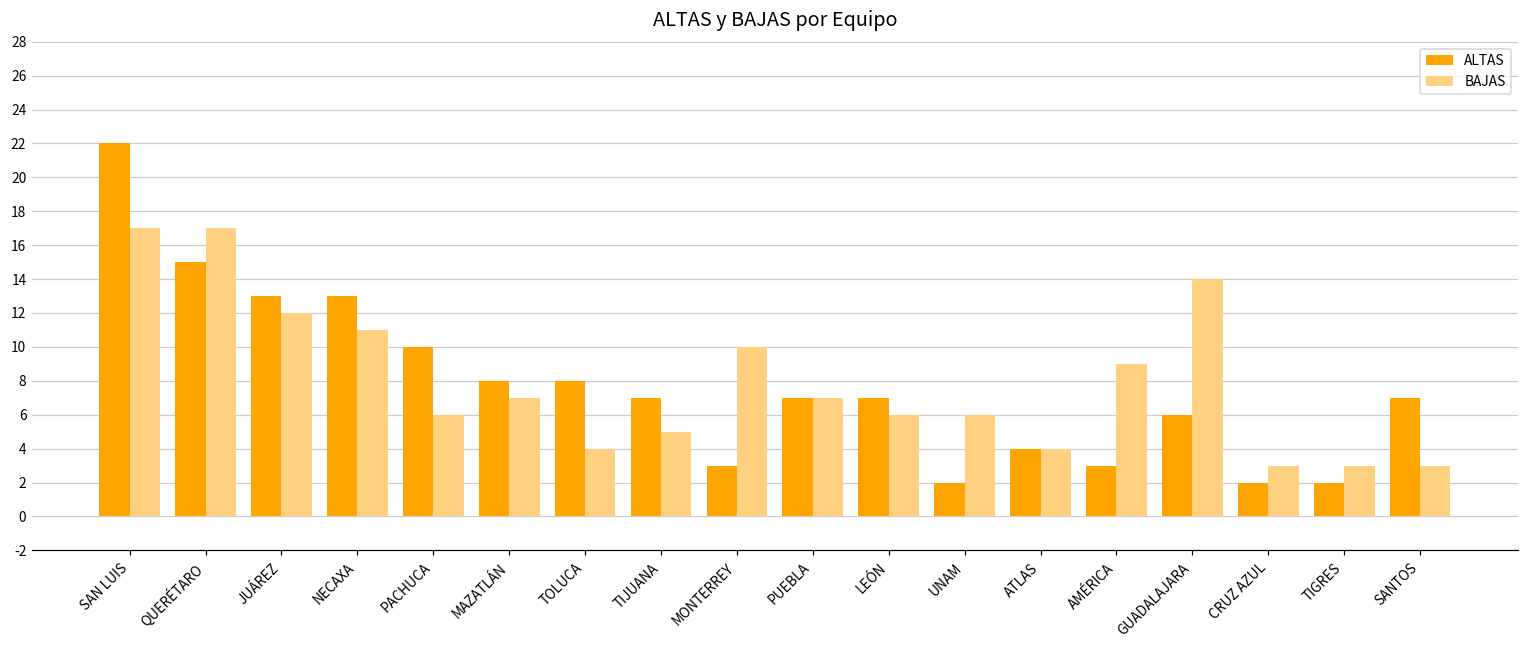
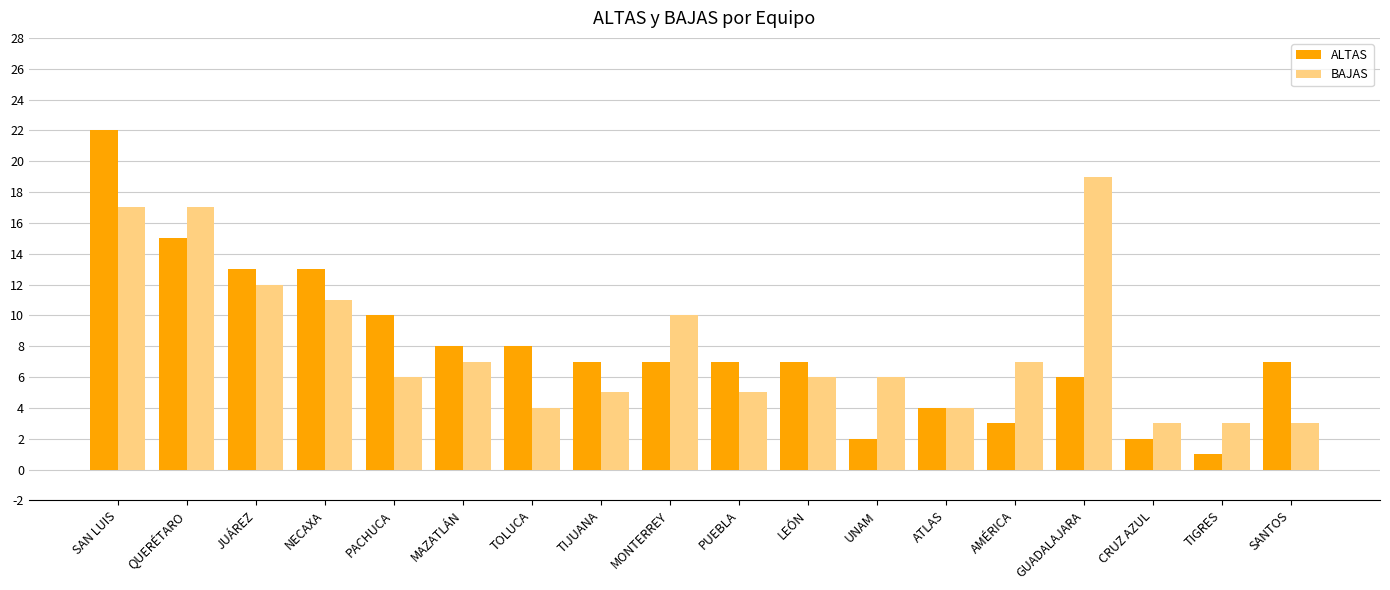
  {
    "ALTAS": {
      "SAN LUIS": 22,
      "QUERÉTARO": 15,
      "JUÁREZ": 13,
      "NECAXA": 13,
      "PACHUCA": 10,
      "MAZATLÁN": 8,
      "TOLUCA": 8,
      "TIJUANA": 7,
-     "MONTERREY": 3,
+     "MONTERREY": 7,
      "PUEBLA": 7,
      "LEÓN": 7,
      "UNAM": 2,
      "ATLAS": 4,
      "AMÉRICA": 3,
      "GUADALAJARA": 6,
      "CRUZ AZUL": 2,
-     "TIGRES": 2,
+     "TIGRES": 1,
      "SANTOS": 7
    },
    "BAJAS": {
      "SAN LUIS": 17,
      "QUERÉTARO": 17,
      "JUÁREZ": 12,
      "NECAXA": 11,
      "PACHUCA": 6,
      "MAZATLÁN": 7,
      "TOLUCA": 4,
      "TIJUANA": 5,
      "MONTERREY": 10,
-     "PUEBLA": 7,
+     "PUEBLA": 5,
      "LEÓN": 6,
      "UNAM": 6,
      "ATLAS": 4,
-     "AMÉRICA": 9,
-     "GUADALAJARA": 14,
+     "AMÉRICA": 7,
+     "GUADALAJARA": 19,
      "CRUZ AZUL": 3,
      "TIGRES": 3,
      "SANTOS": 3
    }
  }
